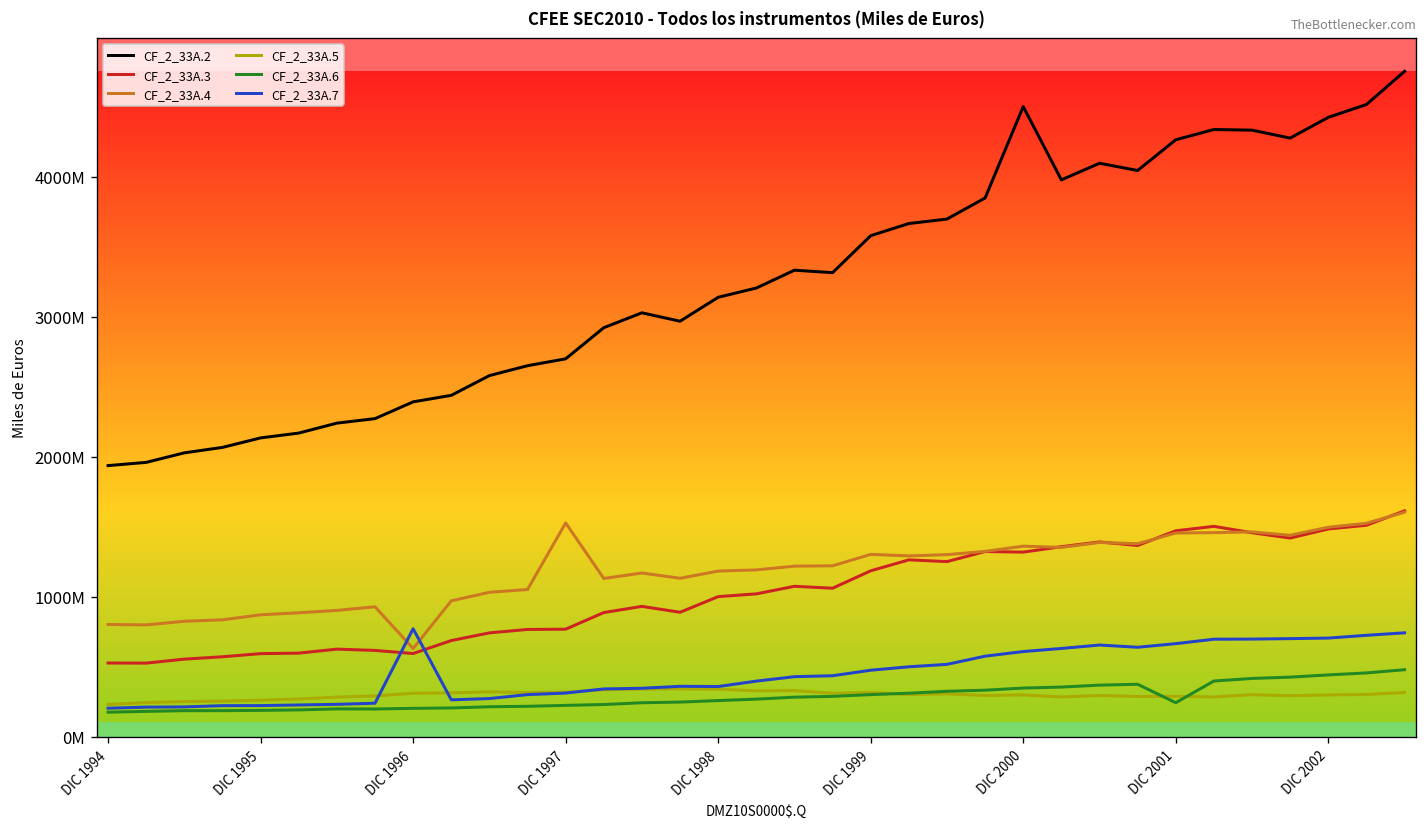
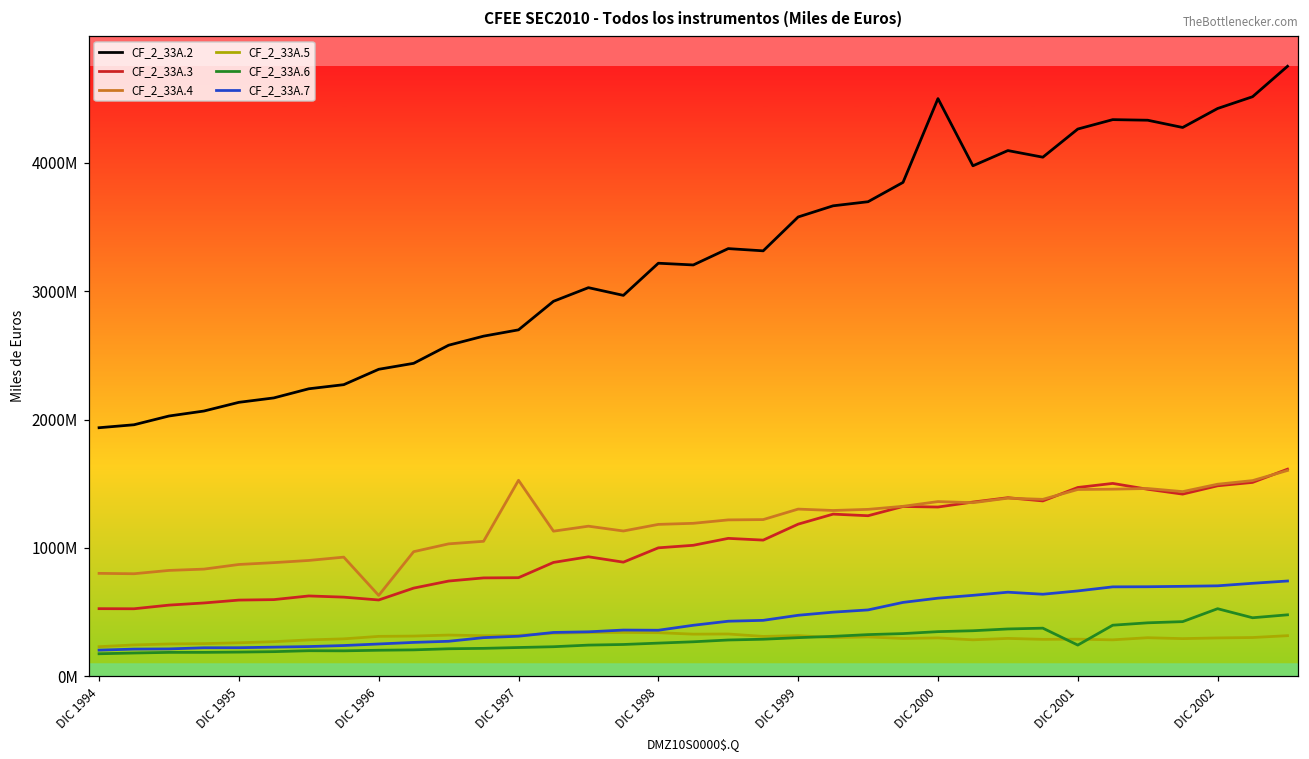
  {
    "CF_2_33A.2": {
      "DIC 1994": 1940000000,
      "DIC 1995": 2130000000,
      "DIC 1996": 2390000000,
      "DIC 1997": 2700000000,
-     "DIC 1998": 3140000000,
+     "DIC 1998": 3220000000,
      "DIC 1999": 3580000000,
      "DIC 2000": 4500000000,
      "DIC 2001": 4260000000,
      "DIC 2002": 4420000000
    },
    "CF_2_33A.3": {
      "DIC 1994": 530000000,
      "DIC 1995": 590000000,
      "DIC 1996": 590000000,
      "DIC 1997": 770000000,
      "DIC 1998": 1000000000,
      "DIC 1999": 1180000000,
      "DIC 2000": 1320000000
    },
    "CF_2_33A.4": {
      "DIC 1994": 800000000,
      "DIC 1995": 870000000,
      "DIC 1996": 630000000,
      "DIC 1997": 1530000000,
      "DIC 1998": 1180000000,
      "DIC 1999": 1300000000,
      "DIC 2000": 1360000000
    },
    "CF_2_33A.5": {
      "DIC 1994": 230000000,
      "DIC 1995": 260000000,
      "DIC 1996": 310000000,
      "DIC 2000": 300000000,
      "DIC 2001": 290000000,
      "DIC 2002": 300000000
    },
    "CF_2_33A.6": {
      "DIC 1994": 170000000,
      "DIC 1995": 190000000,
      "DIC 1996": 200000000,
      "DIC 1997": 220000000,
      "DIC 1998": 260000000,
      "DIC 2000": 350000000,
      "DIC 2001": 240000000,
-     "DIC 2002": 440000000
+     "DIC 2002": 530000000
    },
    "CF_2_33A.7": {
      "DIC 1994": 200000000,
      "DIC 1995": 220000000,
-     "DIC 1996": 770000000,
+     "DIC 1996": 250000000,
      "DIC 1999": 470000000,
      "DIC 2000": 610000000,
      "DIC 2001": 660000000,
      "DIC 2002": 700000000
    }
  }
